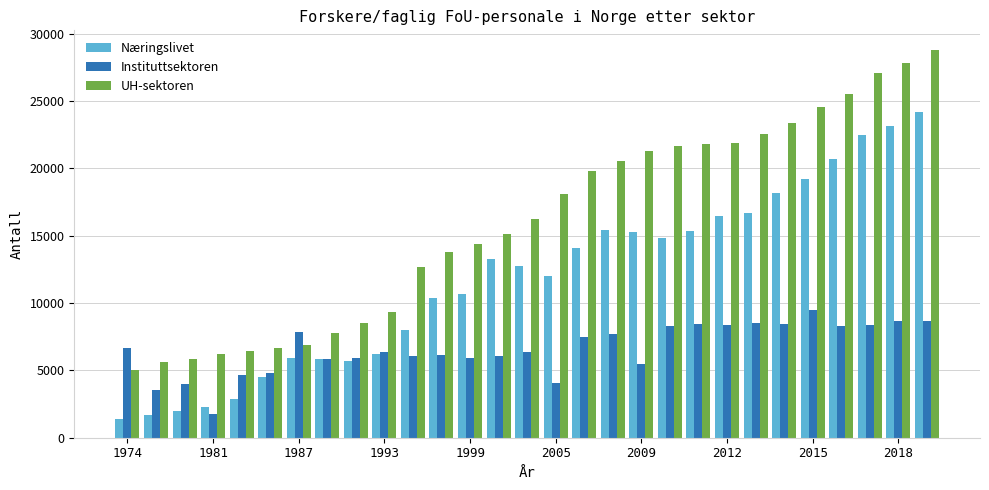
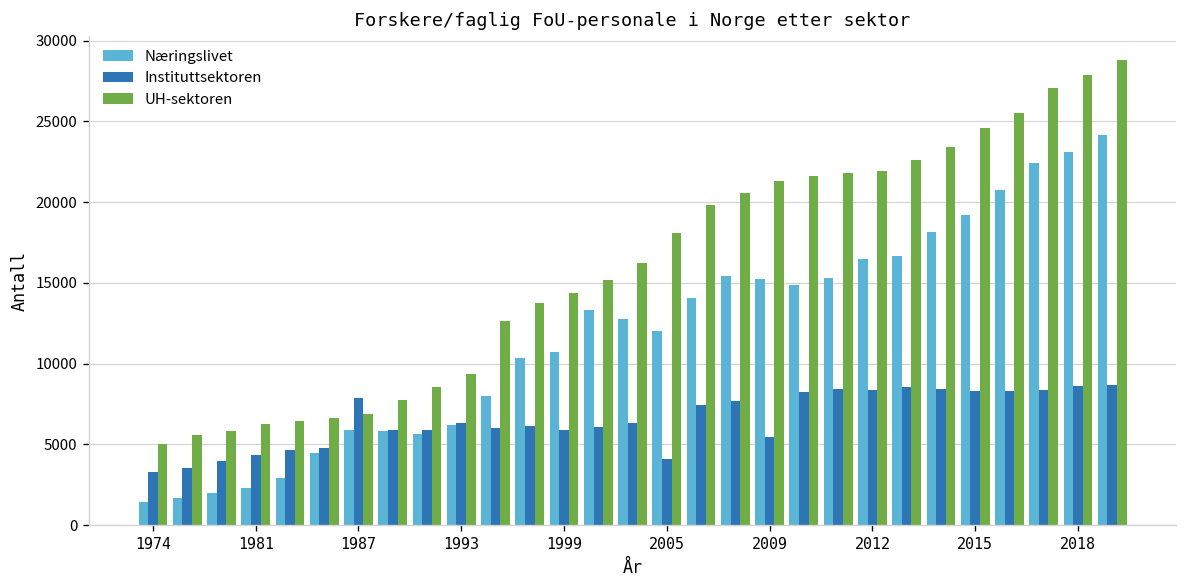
  {
    "Instituttsektoren": {
-     "1974": 6700,
-     "1981": 1800,
+     "1974": 3300,
+     "1981": 4400,
      "1987": 7900,
      "1993": 6300,
      "1999": 5900,
      "2005": 4100,
      "2009": 5500,
      "2012": 8400,
-     "2015": 9500,
+     "2015": 8300,
      "2018": 8700
    }
  }
